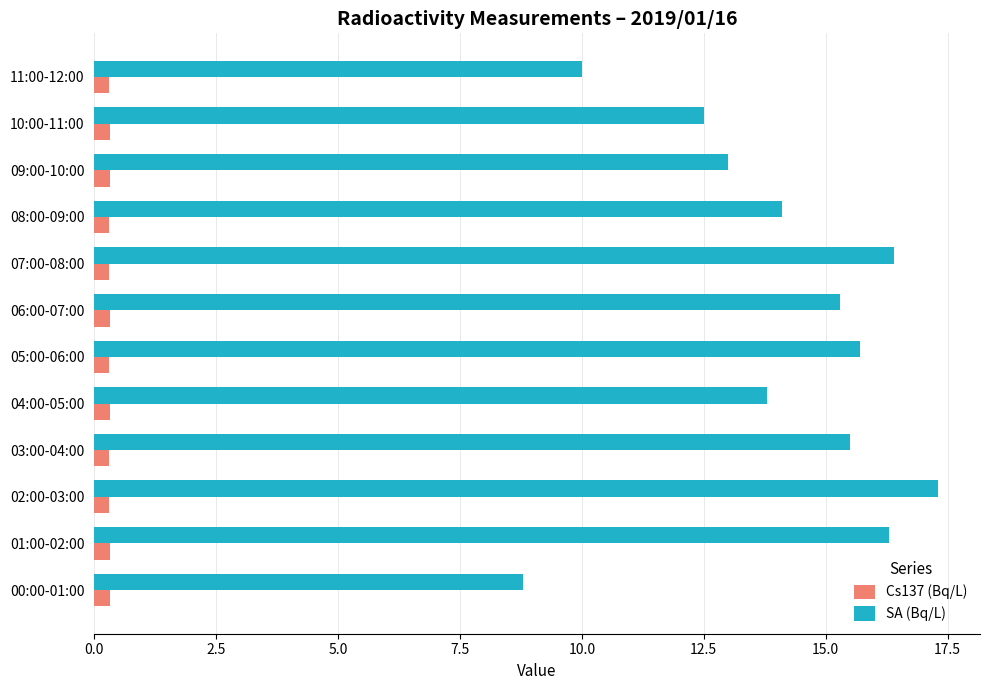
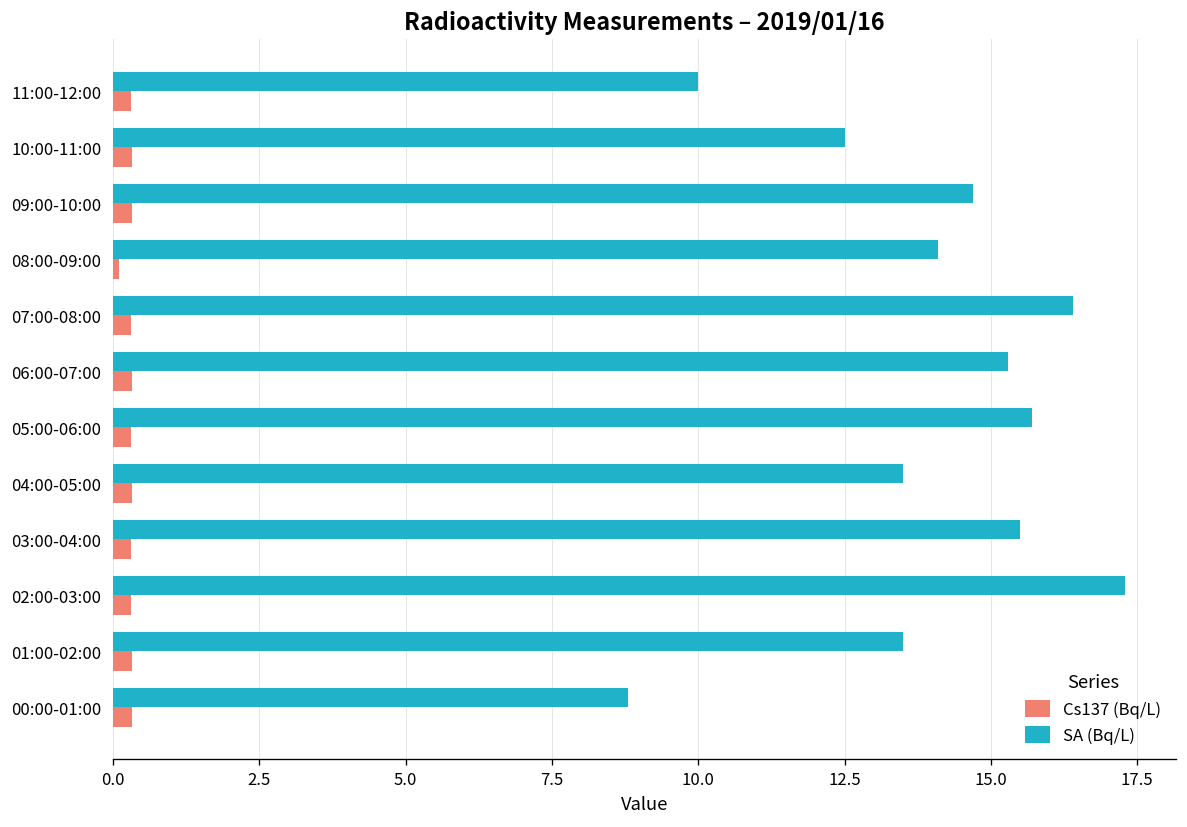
  {
    "Cs137 (Bq/L)": {
      "11:00-12:00": 0.3,
      "10:00-11:00": 0.3,
      "09:00-10:00": 0.3,
-     "08:00-09:00": 0.3,
+     "08:00-09:00": 0.1,
      "07:00-08:00": 0.3,
      "06:00-07:00": 0.3,
      "05:00-06:00": 0.3,
      "04:00-05:00": 0.3,
      "03:00-04:00": 0.3,
      "02:00-03:00": 0.3,
      "01:00-02:00": 0.3,
      "00:00-01:00": 0.3
    },
    "SA (Bq/L)": {
      "11:00-12:00": 10.0,
      "10:00-11:00": 12.5,
-     "09:00-10:00": 13.0,
+     "09:00-10:00": 14.7,
      "08:00-09:00": 14.1,
      "07:00-08:00": 16.4,
      "06:00-07:00": 15.3,
      "05:00-06:00": 15.7,
-     "04:00-05:00": 13.8,
+     "04:00-05:00": 13.5,
      "03:00-04:00": 15.5,
      "02:00-03:00": 17.3,
-     "01:00-02:00": 16.3,
+     "01:00-02:00": 13.5,
      "00:00-01:00": 8.8
    }
  }
